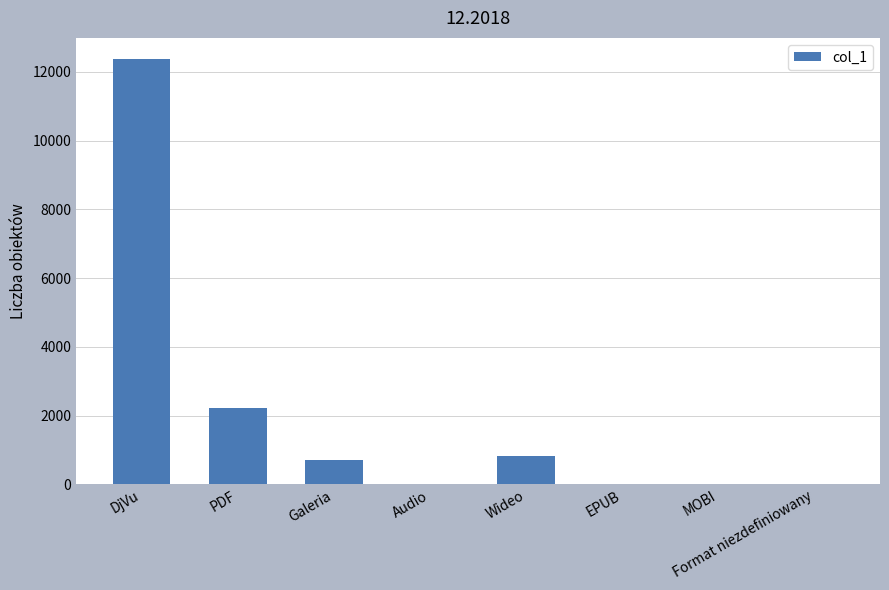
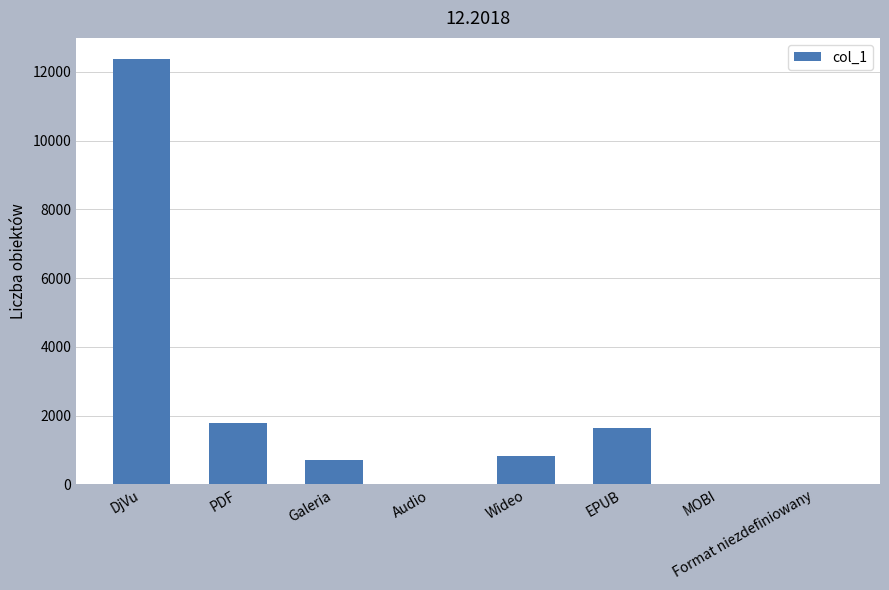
  {
    "DjVu": 12400,
-   "PDF": 2200,
+   "PDF": 1800,
    "Galeria": 700,
    "Wideo": 800,
-   "EPUB": 0,
+   "EPUB": 1600,
    "MOBI": 0,
    "Format niezdefiniowany": 0
  }
